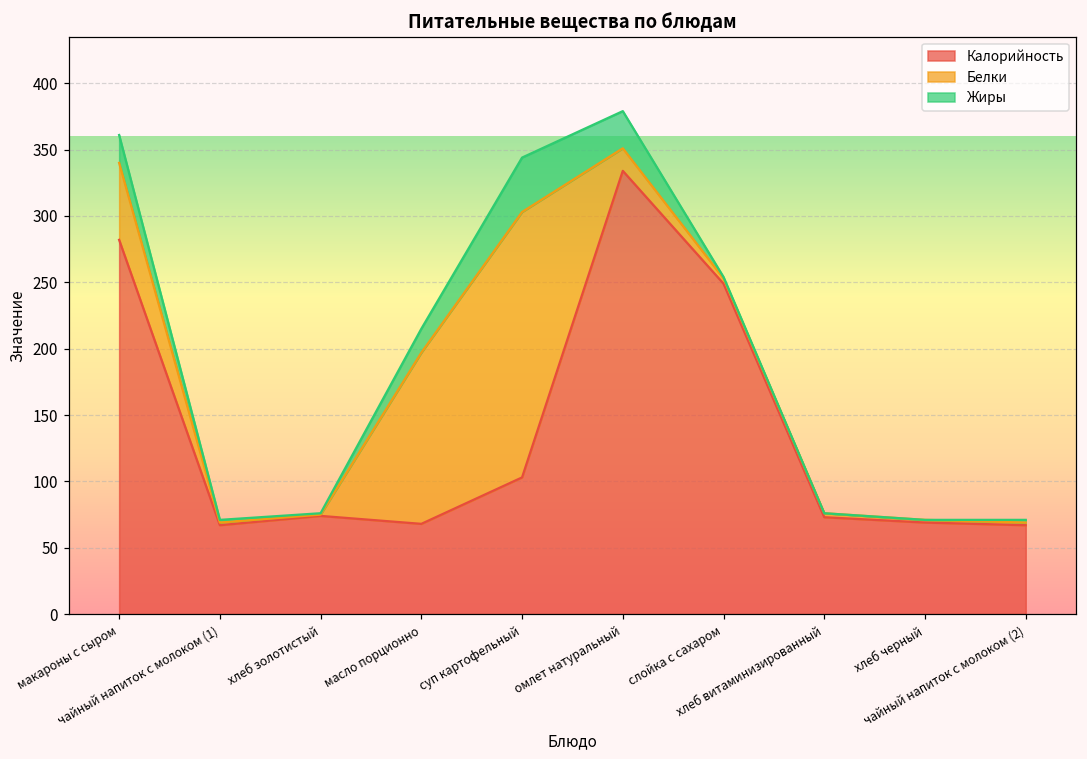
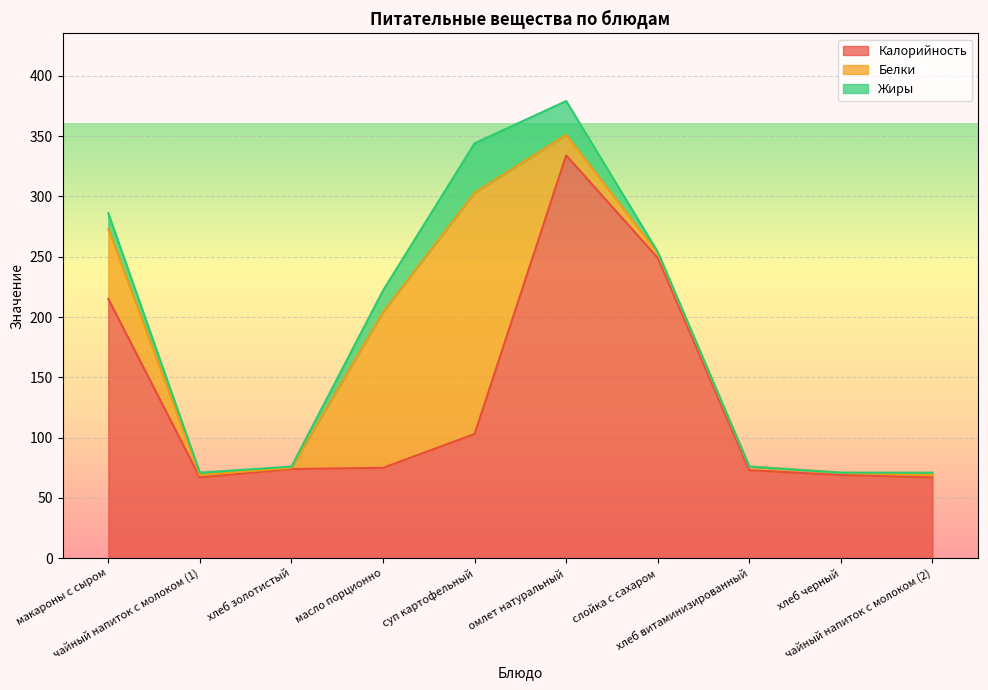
  {
    "Калорийность": {
-     "макароны с сыром": 282,
-     "масло порционно": 68,
+     "макароны с сыром": 215,
+     "масло порционно": 75,
      "суп картофельный": 103,
      "омлет натуральный": 334,
      "слойка с сахаром": 249,
      "хлеб витаминизированный": 73
    },
    "Белки": {
      "макароны с сыром": 58,
      "масло порционно": 129,
      "суп картофельный": 200,
      "омлет натуральный": 17
    },
    "Жиры": {
-     "макароны с сыром": 21,
+     "макароны с сыром": 13,
      "масло порционно": 18,
      "суп картофельный": 41,
      "омлет натуральный": 28
    }
  }
